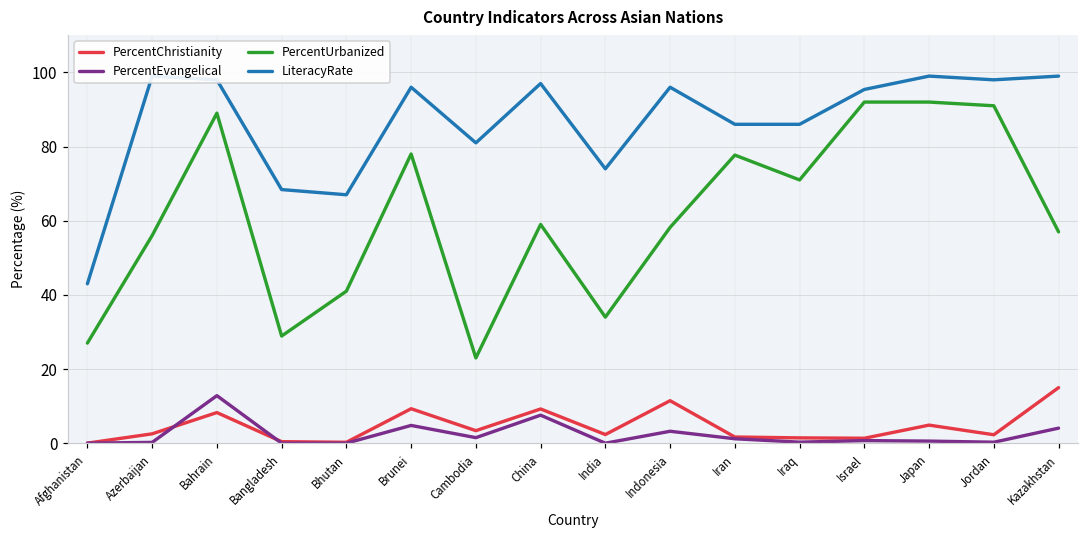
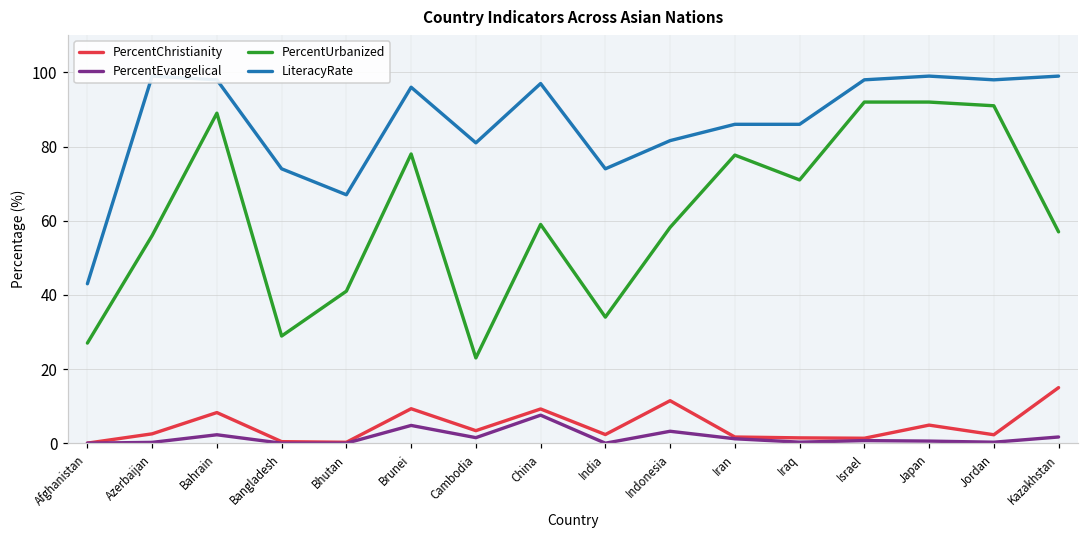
  {
    "PercentChristianity": {
      "Azerbaijan": 3,
      "Bahrain": 8,
      "Brunei": 9,
      "Cambodia": 3,
      "China": 9,
      "India": 2,
      "Indonesia": 11,
      "Iraq": 1,
      "Japan": 5,
      "Jordan": 2,
      "Kazakhstan": 15
    },
    "PercentEvangelical": {
      "Azerbaijan": 0,
-     "Bahrain": 13,
+     "Bahrain": 2,
      "Brunei": 5,
      "Cambodia": 1,
      "China": 8,
      "India": 0,
      "Indonesia": 3,
      "Iraq": 0,
      "Japan": 1,
      "Jordan": 0,
-     "Kazakhstan": 4
+     "Kazakhstan": 2
    },
    "PercentUrbanized": {
      "Afghanistan": 27,
      "Azerbaijan": 56,
      "Bahrain": 89,
      "Bangladesh": 29,
      "Bhutan": 41,
      "Brunei": 78,
      "Cambodia": 23,
      "China": 59,
      "India": 34,
      "Indonesia": 58,
      "Iran": 78,
      "Iraq": 71,
      "Israel": 92,
      "Japan": 92,
      "Jordan": 91,
      "Kazakhstan": 57
    },
    "LiteracyRate": {
      "Afghanistan": 43,
      "Bahrain": 98,
-     "Bangladesh": 68,
+     "Bangladesh": 74,
      "Bhutan": 67,
      "Brunei": 96,
      "Cambodia": 81,
      "China": 97,
      "India": 74,
-     "Indonesia": 96,
+     "Indonesia": 82,
      "Iran": 86,
      "Iraq": 86,
-     "Israel": 95,
+     "Israel": 98,
      "Japan": 99,
      "Jordan": 98,
      "Kazakhstan": 99
    }
  }
